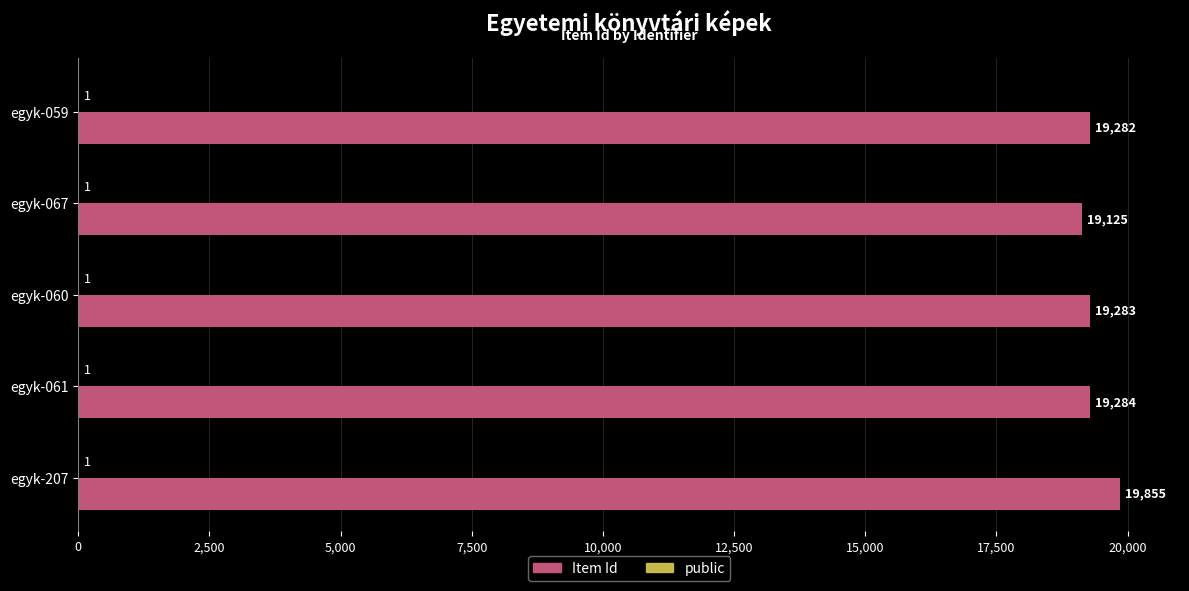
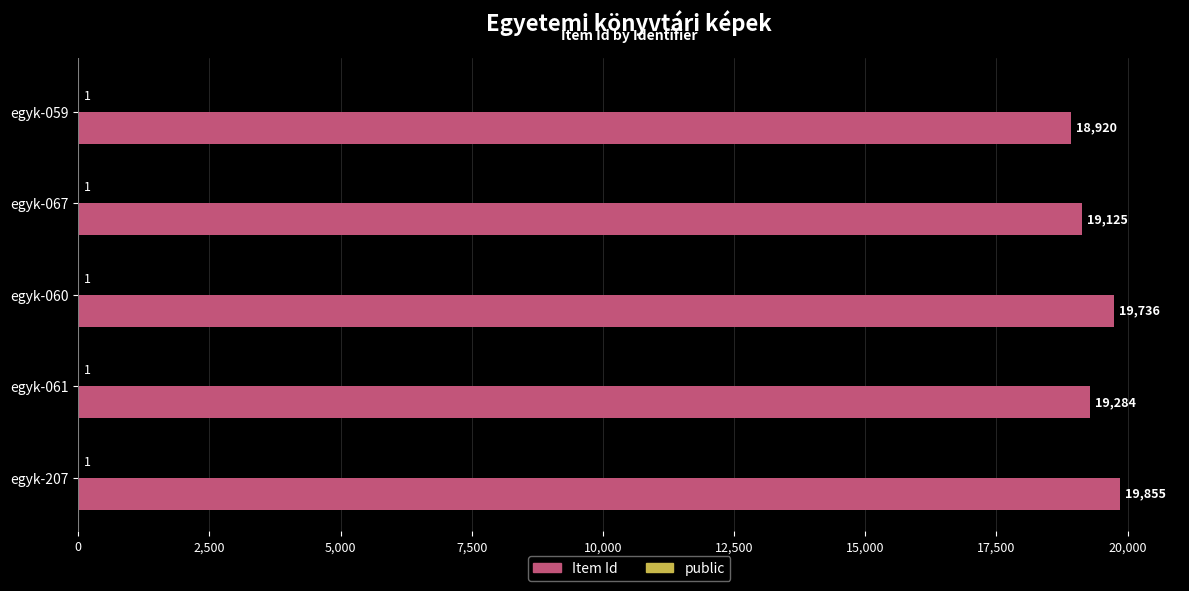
  {
    "Item Id": {
-     "egyk-059": "19,282",
+     "egyk-059": "18,920",
      "egyk-067": "19,125",
-     "egyk-060": "19,283",
+     "egyk-060": "19,736",
      "egyk-061": "19,284",
      "egyk-207": "19,855"
    },
    "public": {
      "egyk-059": "1",
      "egyk-067": "1",
      "egyk-060": "1",
      "egyk-061": "1",
      "egyk-207": "1"
    }
  }
